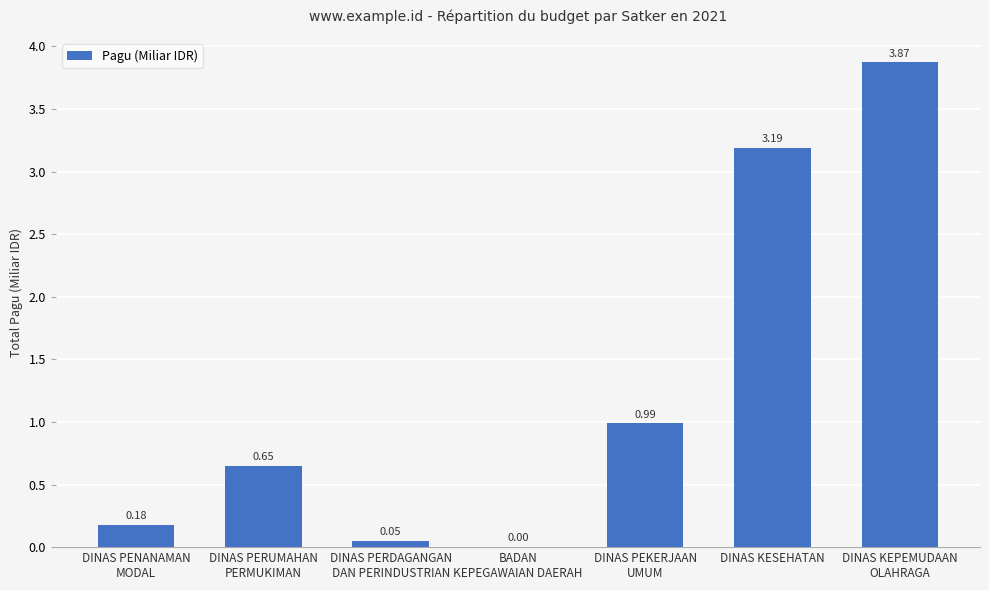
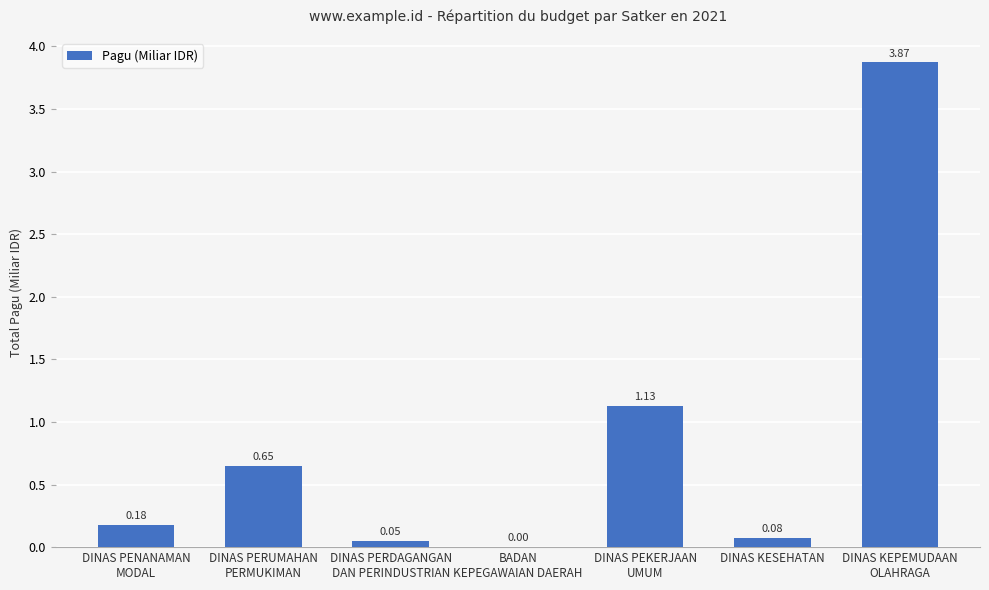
  {
    "DINAS PENANAMAN MODAL": 0.18,
    "DINAS PERUMAHAN PERMUKIMAN": 0.65,
    "DINAS PERDAGANGAN DAN PERINDUSTRIAN": 0.05,
    "BADAN KEPEGAWAIAN DAERAH": 0.00,
-   "DINAS PEKERJAAN UMUM": 0.99,
-   "DINAS KESEHATAN": 3.19,
+   "DINAS PEKERJAAN UMUM": 1.13,
+   "DINAS KESEHATAN": 0.08,
    "DINAS KEPEMUDAAN OLAHRAGA": 3.87
  }
